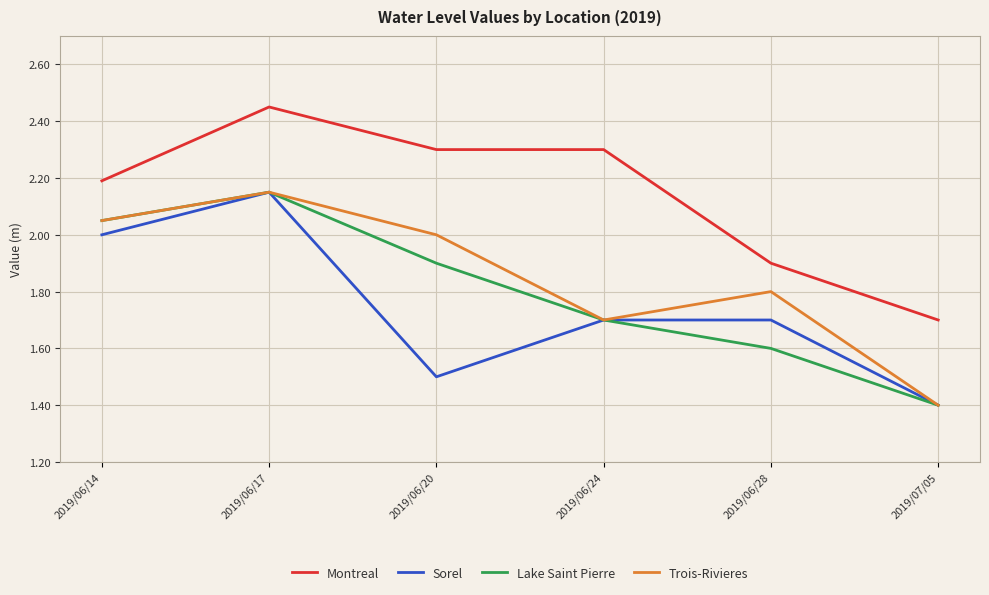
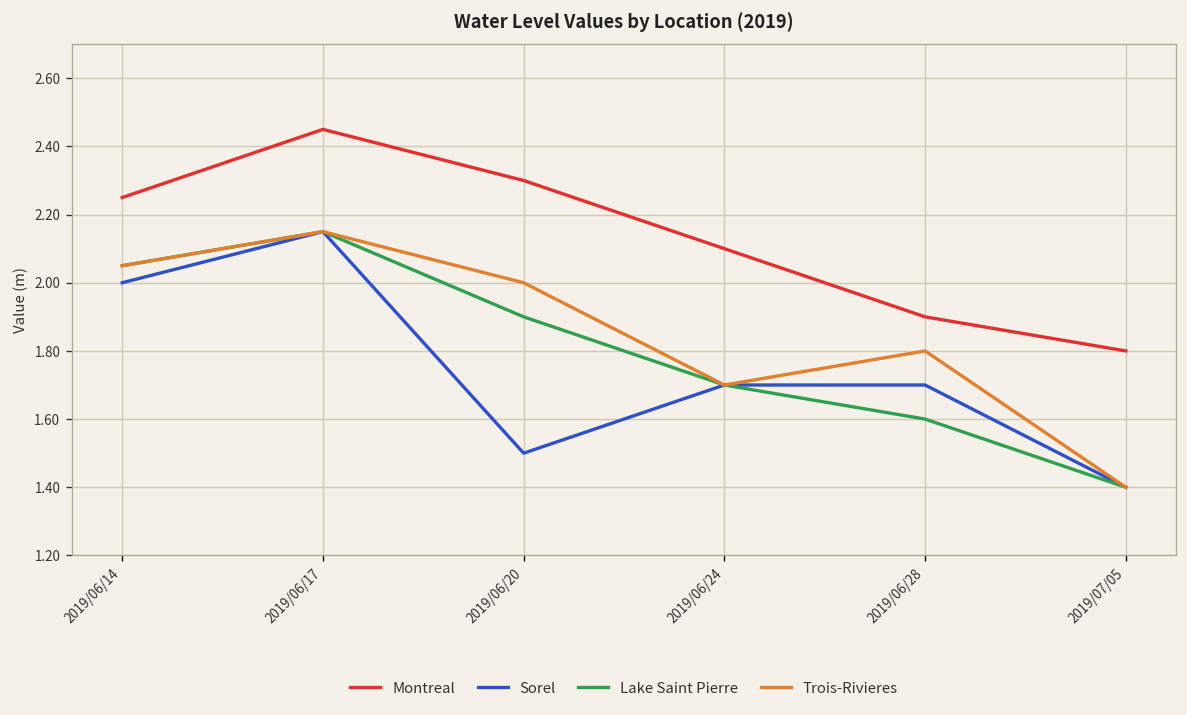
  {
    "Montreal": {
-     "2019/06/14": 2.19,
+     "2019/06/14": 2.25,
      "2019/06/17": 2.45,
      "2019/06/20": 2.30,
-     "2019/06/24": 2.3,
+     "2019/06/24": 2.1,
      "2019/06/28": 1.90,
-     "2019/07/05": 1.7
+     "2019/07/05": 1.8
    },
    "Sorel": {
      "2019/06/14": 2.00,
      "2019/06/20": 1.50,
      "2019/06/28": 1.70
    },
    "Lake Saint Pierre": {
      "2019/06/20": 1.90,
      "2019/06/28": 1.60
    },
    "Trois-Rivieres": {
      "2019/06/20": 2.00,
      "2019/06/28": 1.80
    }
  }
